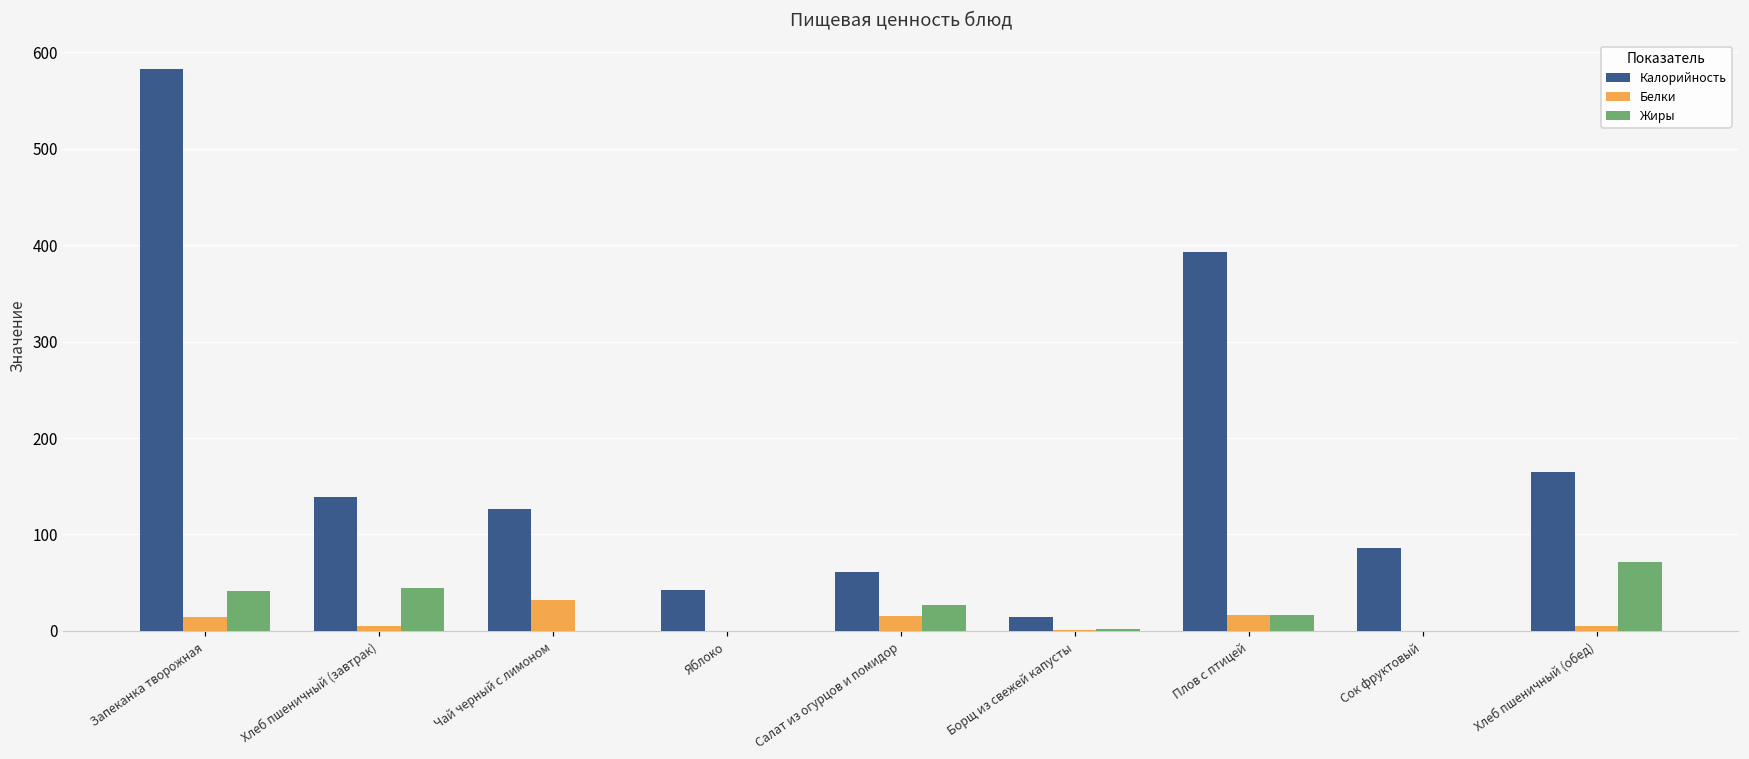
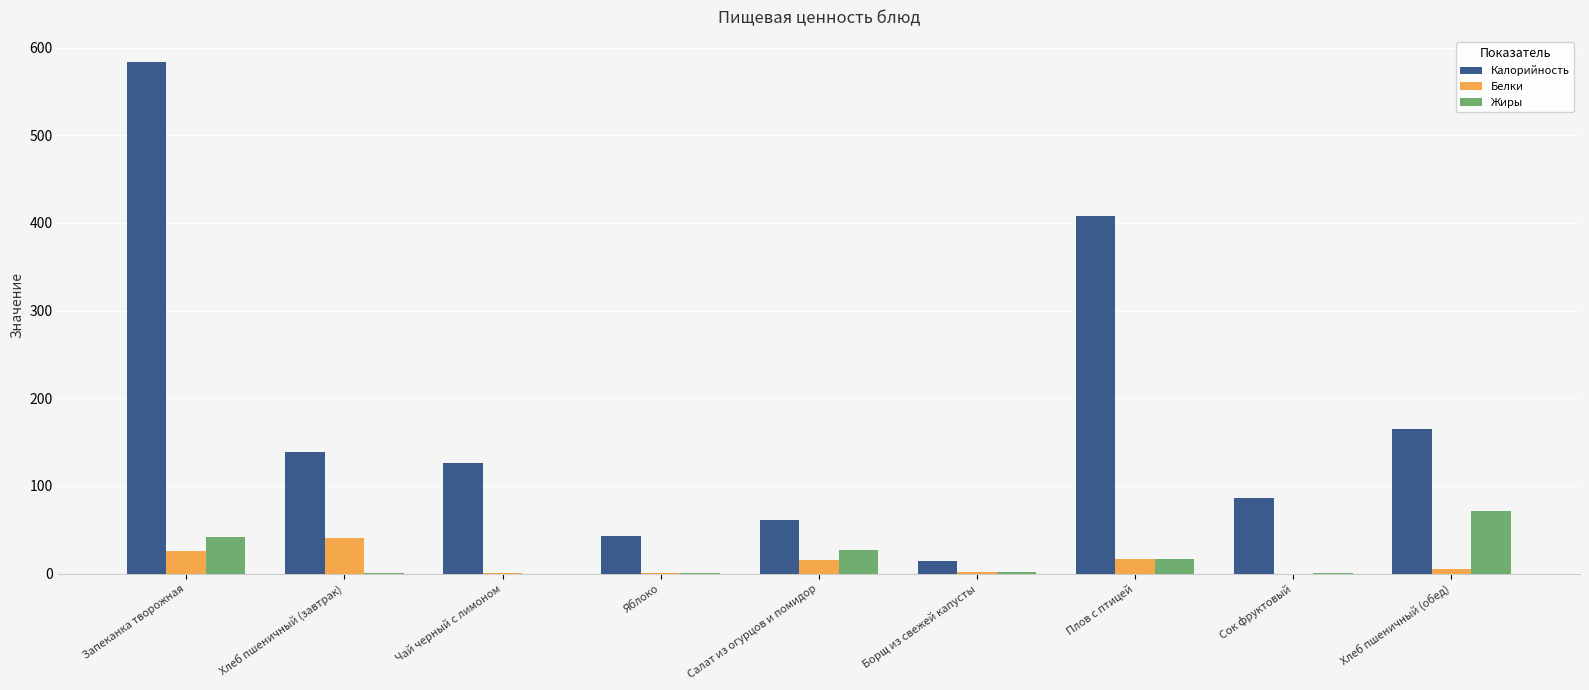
  {
    "Калорийность": {
      "Запеканка творожная": 580,
      "Хлеб пшеничный (завтрак)": 140,
      "Чай черный с лимоном": 130,
      "Яблоко": 40,
      "Салат из огурцов и помидор": 60,
      "Борщ из свежей капусты": 10,
-     "Плов с птицей": 390,
+     "Плов с птицей": 410,
      "Сок фруктовый": 90,
      "Хлеб пшеничный (обед)": 160
    },
    "Белки": {
-     "Запеканка творожная": 10,
-     "Хлеб пшеничный (завтрак)": 10,
-     "Чай черный с лимоном": 30,
+     "Запеканка творожная": 30,
+     "Хлеб пшеничный (завтрак)": 40,
+     "Чай черный с лимоном": 0,
      "Салат из огурцов и помидор": 20,
      "Плов с птицей": 20,
      "Сок фруктовый": 0,
      "Хлеб пшеничный (обед)": 10
    },
    "Жиры": {
      "Запеканка творожная": 40,
-     "Хлеб пшеничный (завтрак)": 40,
+     "Хлеб пшеничный (завтрак)": 0,
      "Салат из огурцов и помидор": 30,
      "Плов с птицей": 20,
      "Хлеб пшеничный (обед)": 70
    }
  }
